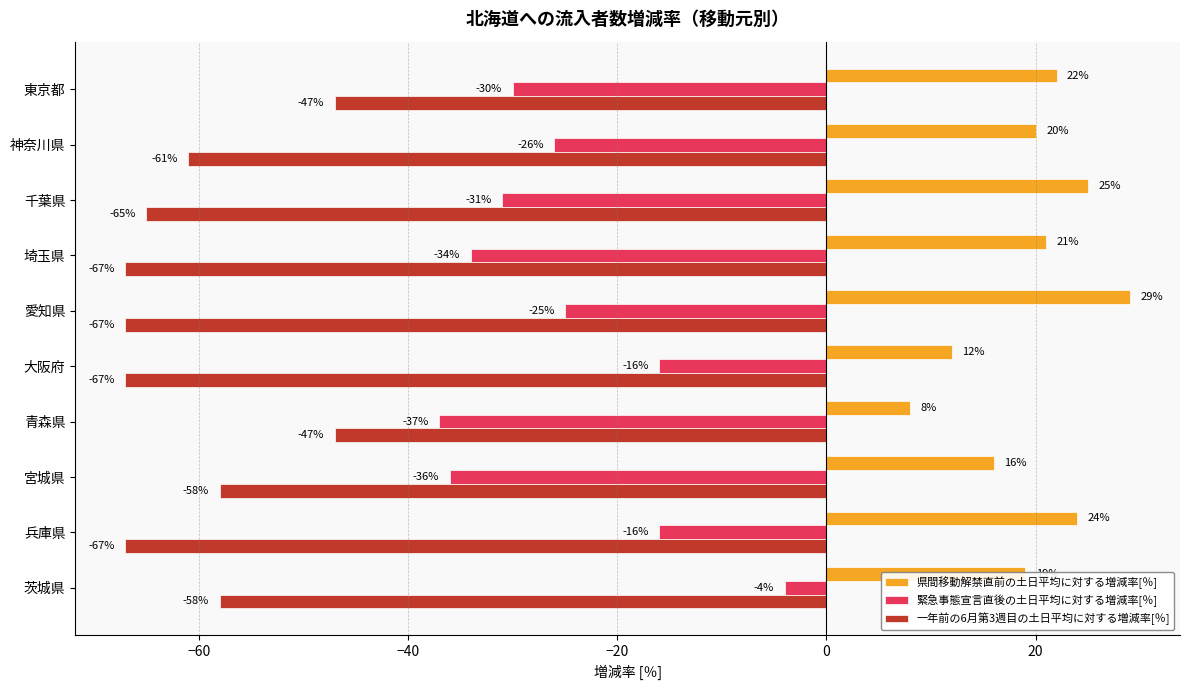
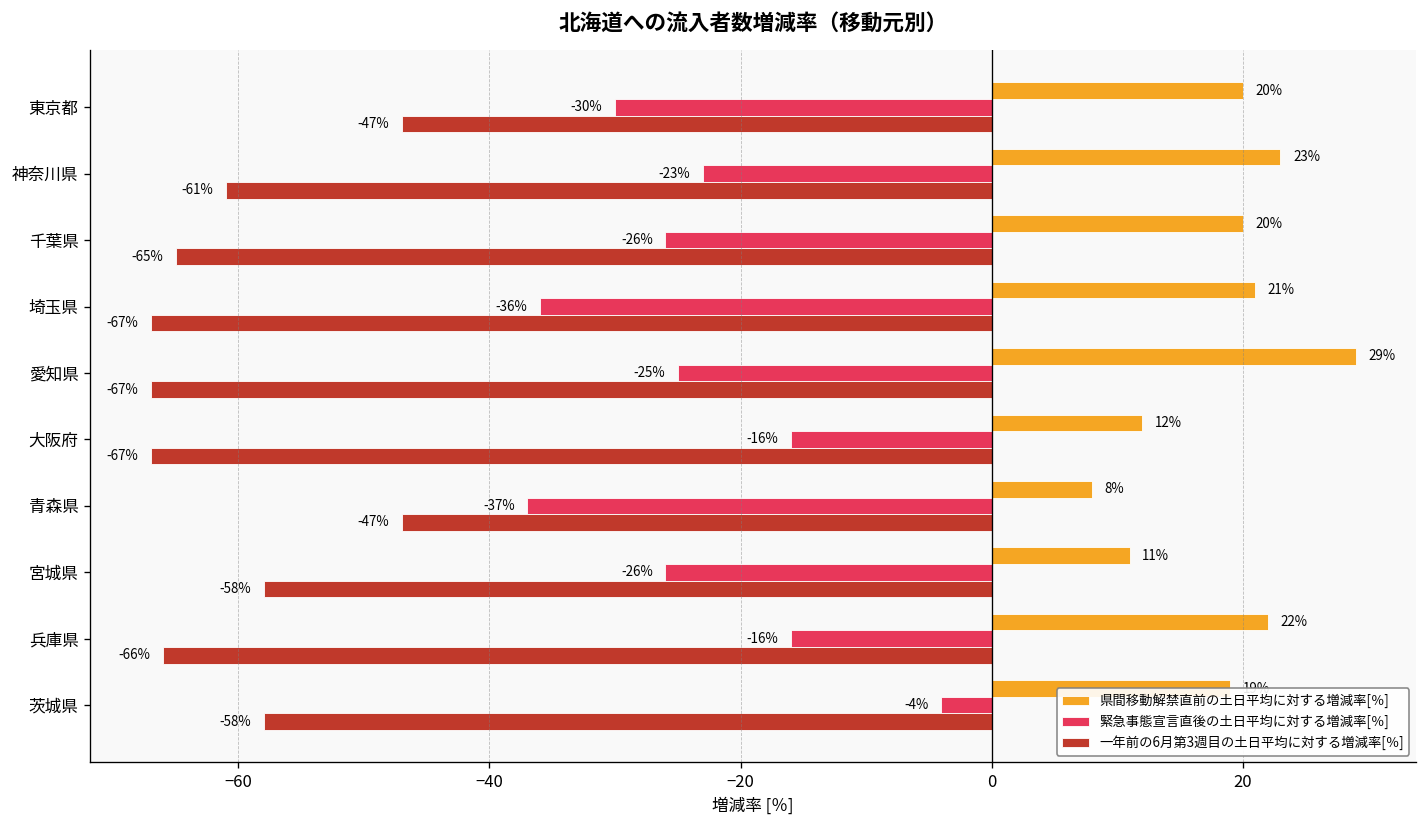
  {
    "県間移動解禁直前の土日平均に対する増減率[％]": {
-     "東京都": "22%",
-     "神奈川県": "20%",
-     "千葉県": "25%",
+     "東京都": "20%",
+     "神奈川県": "23%",
+     "千葉県": "20%",
      "埼玉県": "21%",
      "愛知県": "29%",
      "大阪府": "12%",
      "青森県": "8%",
-     "宮城県": "16%",
-     "兵庫県": "24%"
+     "宮城県": "11%",
+     "兵庫県": "22%"
    },
    "緊急事態宣言直後の土日平均に対する増減率[％]": {
      "東京都": "-30%",
-     "神奈川県": "-26%",
-     "千葉県": "-31%",
-     "埼玉県": "-34%",
+     "神奈川県": "-23%",
+     "千葉県": "-26%",
+     "埼玉県": "-36%",
      "愛知県": "-25%",
      "大阪府": "-16%",
      "青森県": "-37%",
-     "宮城県": "-36%",
+     "宮城県": "-26%",
      "兵庫県": "-16%",
      "茨城県": "-4%"
    },
    "一年前の6月第3週目の土日平均に対する増減率[％]": {
      "東京都": "-47%",
      "神奈川県": "-61%",
      "千葉県": "-65%",
      "埼玉県": "-67%",
      "愛知県": "-67%",
      "大阪府": "-67%",
      "青森県": "-47%",
      "宮城県": "-58%",
-     "兵庫県": "-67%",
+     "兵庫県": "-66%",
      "茨城県": "-58%"
    }
  }
